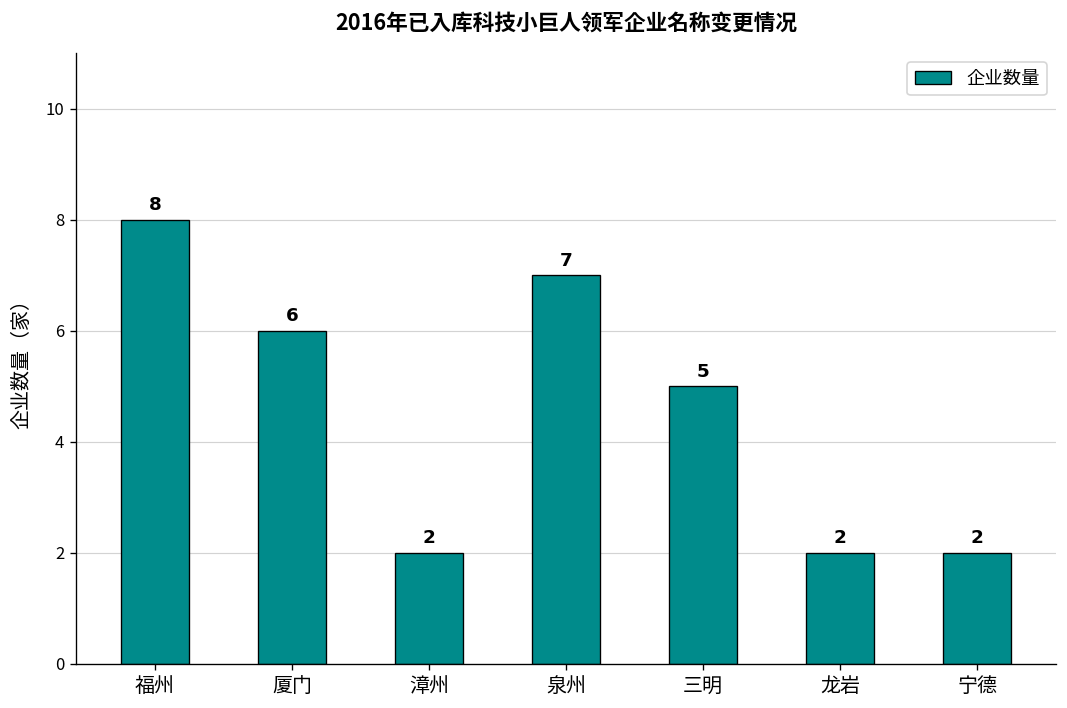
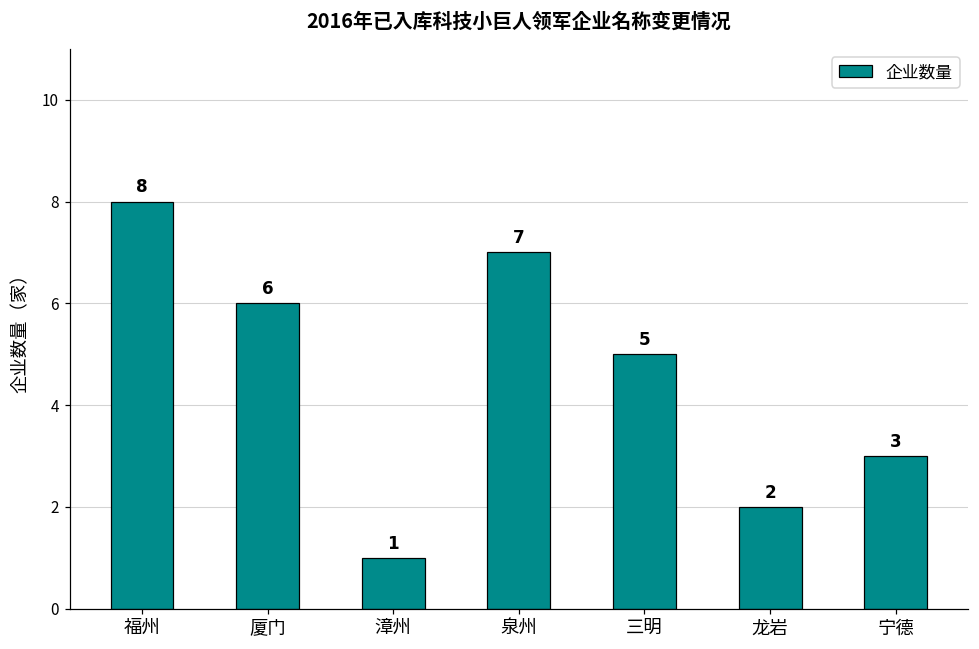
  {
    "福州": 8,
    "厦门": 6,
-   "漳州": 2,
+   "漳州": 1,
    "泉州": 7,
    "三明": 5,
    "龙岩": 2,
-   "宁德": 2
+   "宁德": 3
  }
